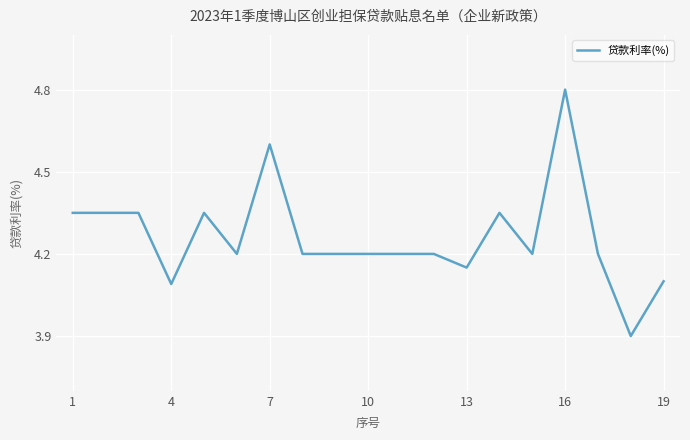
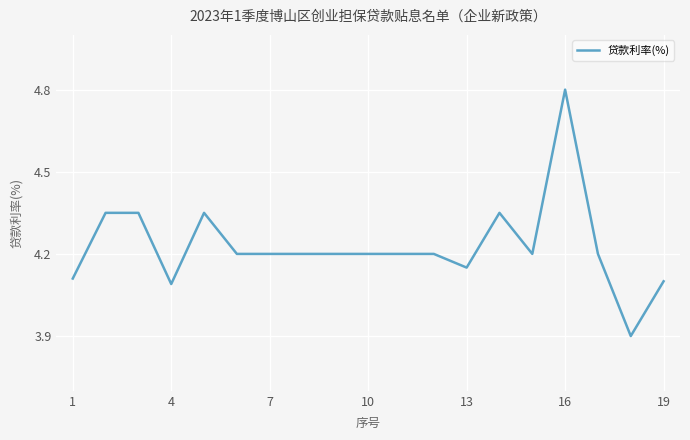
  {
-   "1": 4.35,
+   "1": 4.11,
    "4": 4.09,
-   "7": 4.6,
+   "7": 4.2,
    "10": 4.20,
    "13": 4.15,
    "16": 4.80,
    "19": 4.10
  }
